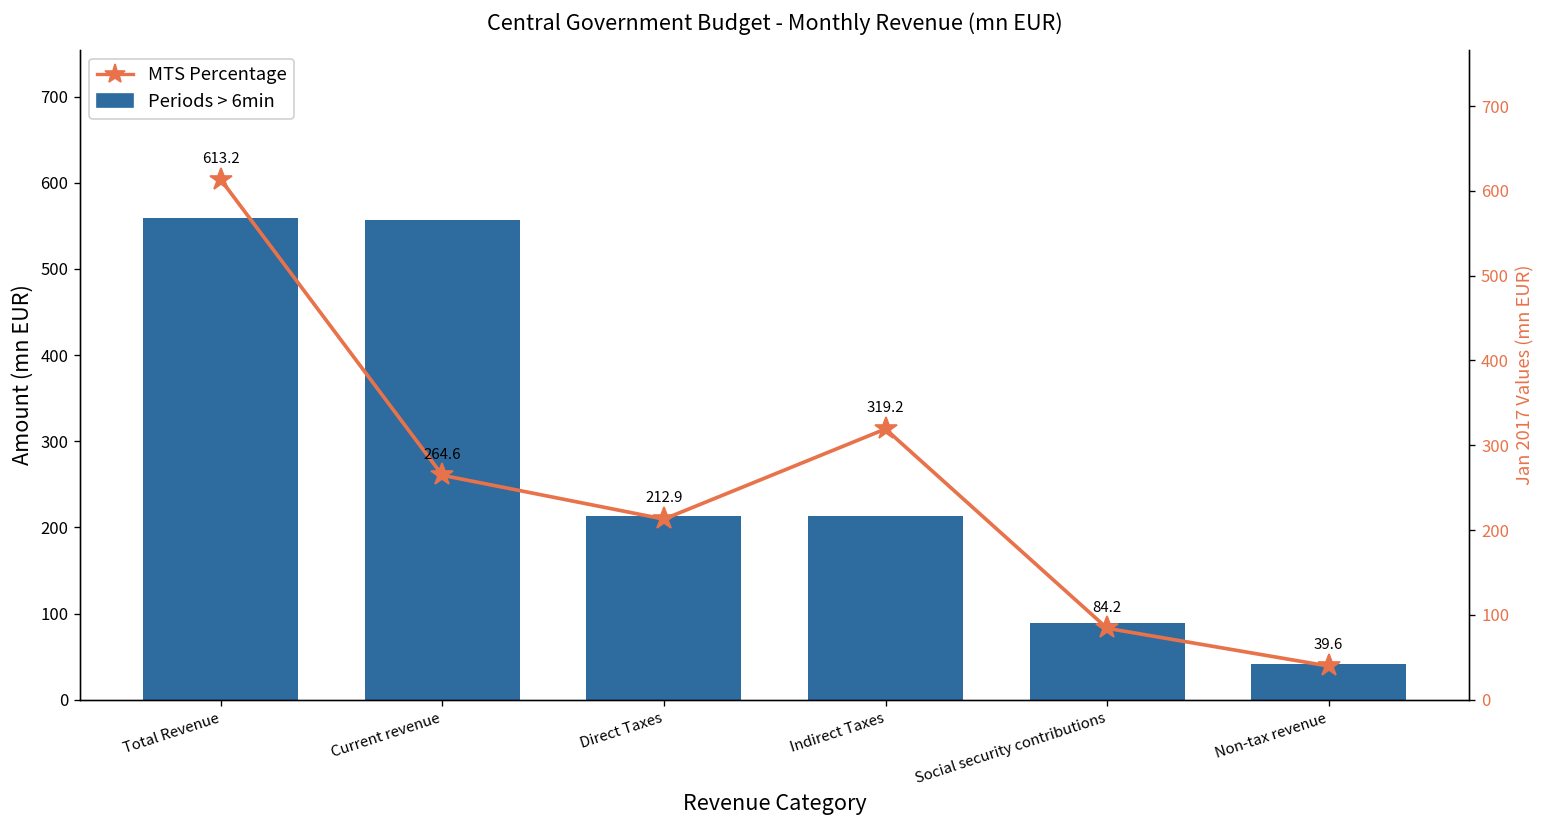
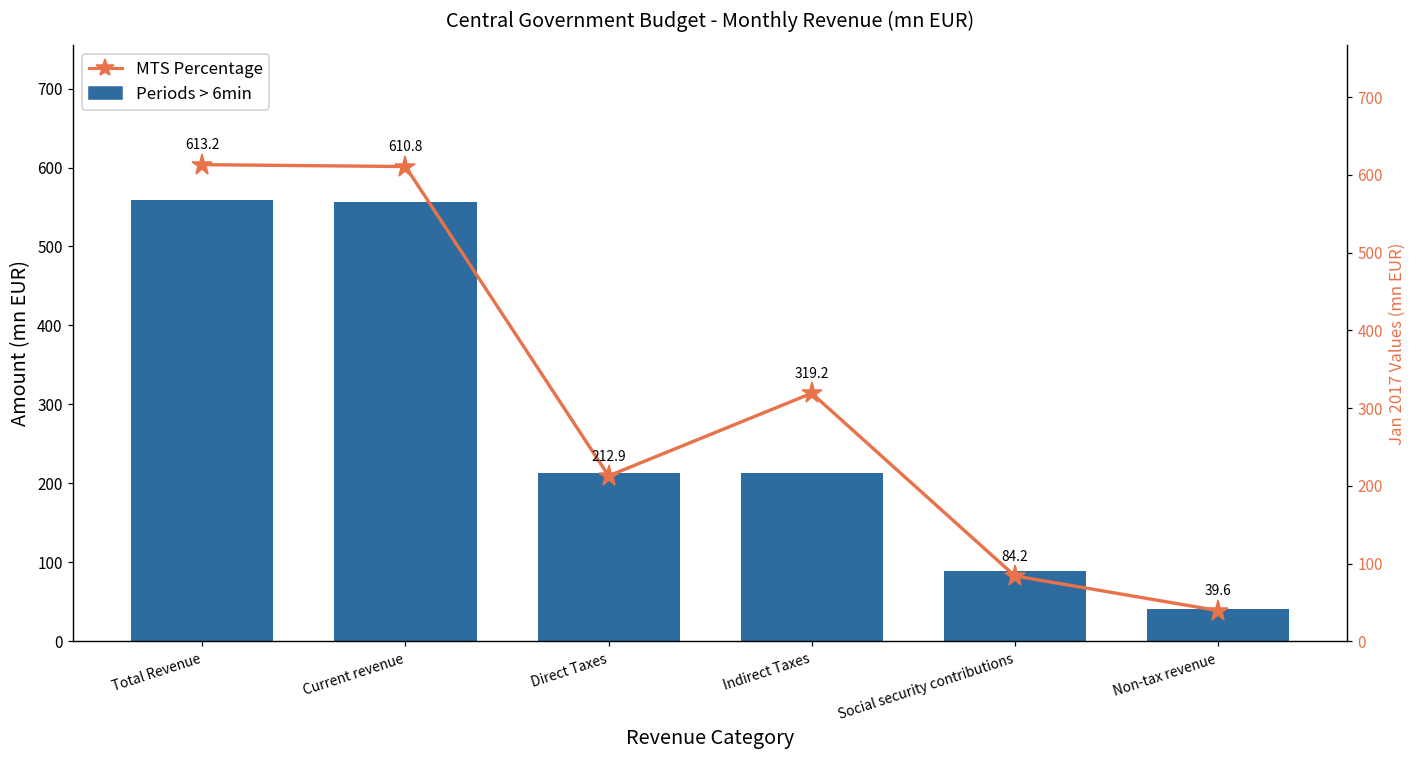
  {
    "MTS Percentage": {
      "Total Revenue": 613.2,
-     "Current revenue": 264.6,
+     "Current revenue": 610.8,
      "Direct Taxes": 212.9,
      "Indirect Taxes": 319.2,
      "Social security contributions": 84.2,
      "Non-tax revenue": 39.6
    }
  }
